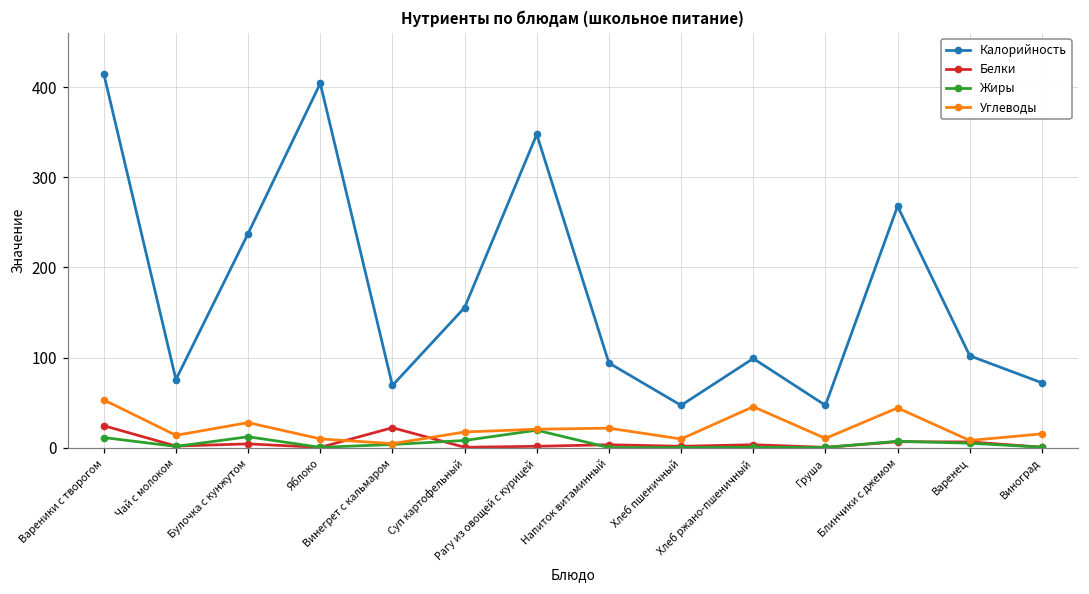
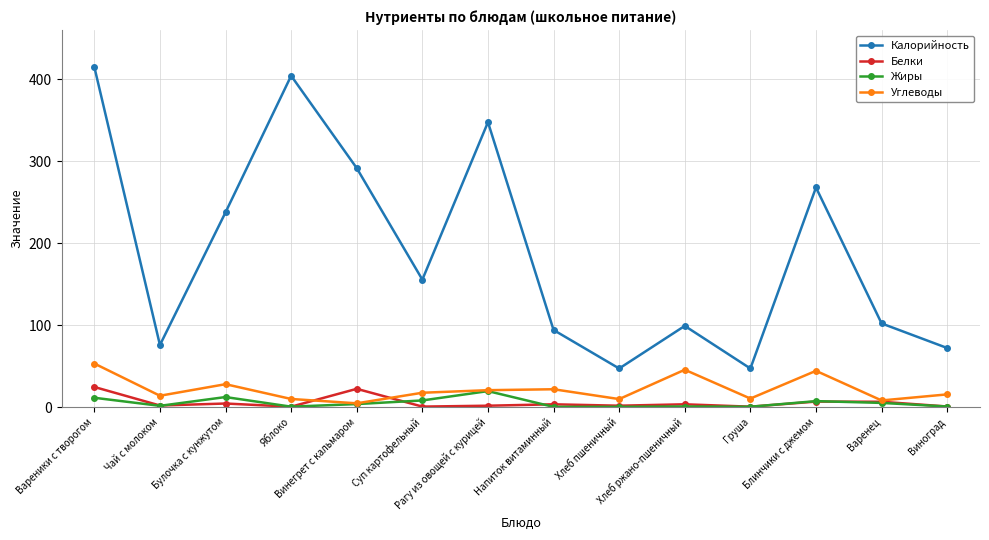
  {
    "Калорийность": {
      "Вареники с творогом": 420,
      "Чай с молоком": 80,
      "Булочка с кунжутом": 240,
      "Яблоко": 400,
-     "Винегрет с кальмаром": 70,
+     "Винегрет с кальмаром": 290,
      "Суп картофельный": 160,
      "Рагу из овощей с курицей": 350,
      "Напиток витаминный": 90,
      "Хлеб пшеничный": 50,
      "Хлеб ржано-пшеничный": 100,
      "Груша": 50,
      "Блинчики с джемом": 270,
      "Варенец": 100,
      "Виноград": 70
    },
    "Белки": {
      "Вареники с творогом": 20,
      "Булочка с кунжутом": 0,
      "Винегрет с кальмаром": 20,
      "Суп картофельный": 0,
      "Рагу из овощей с курицей": 0,
      "Напиток витаминный": 0
    },
    "Жиры": {
      "Вареники с творогом": 10,
      "Булочка с кунжутом": 10,
      "Суп картофельный": 10,
      "Напиток витаминный": 0
    },
    "Углеводы": {
      "Вареники с творогом": 50,
      "Чай с молоком": 10,
      "Булочка с кунжутом": 30,
      "Яблоко": 10,
      "Суп картофельный": 20,
      "Напиток витаминный": 20,
      "Хлеб пшеничный": 10,
      "Хлеб ржано-пшеничный": 50,
      "Груша": 10,
      "Блинчики с джемом": 40,
      "Виноград": 20
    }
  }
